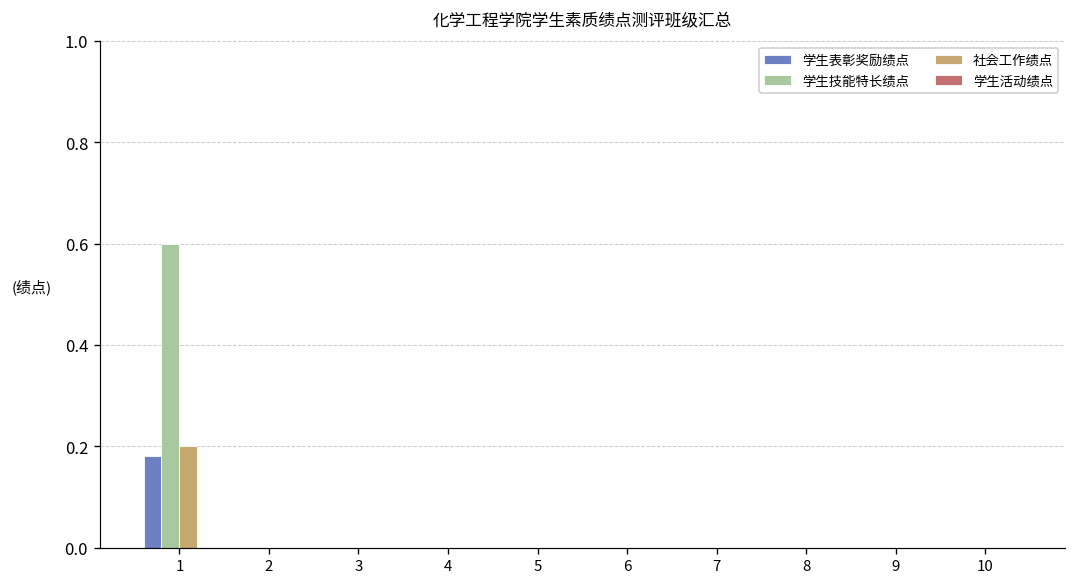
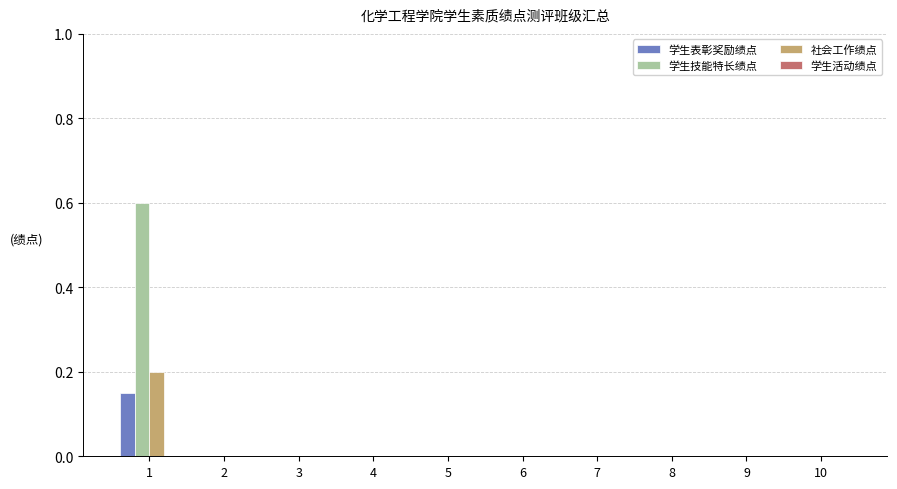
  {
    "学生表彰奖励绩点": {
-     "1": 0.18,
+     "1": 0.15,
      "2": 0.00,
      "3": 0.00,
      "4": 0.00,
      "5": 0.00,
      "6": 0.00,
      "7": 0.00,
      "8": 0.00,
      "9": 0.00,
      "10": 0.00
    },
    "学生技能特长绩点": {
      "1": 0.60,
      "2": 0.00,
      "3": 0.00,
      "4": 0.00,
      "5": 0.00,
      "6": 0.00,
      "7": 0.00,
      "8": 0.00,
      "9": 0.00,
      "10": 0.00
    }
  }
